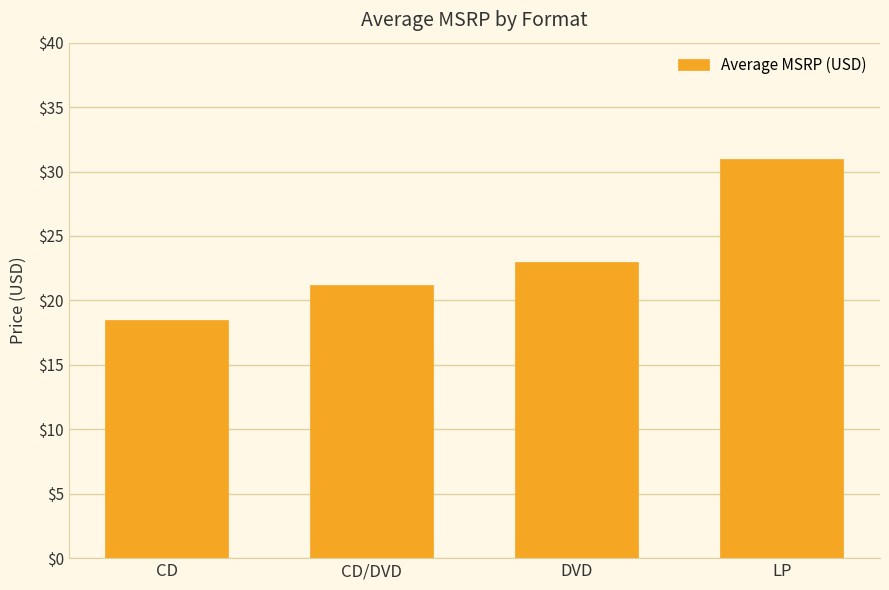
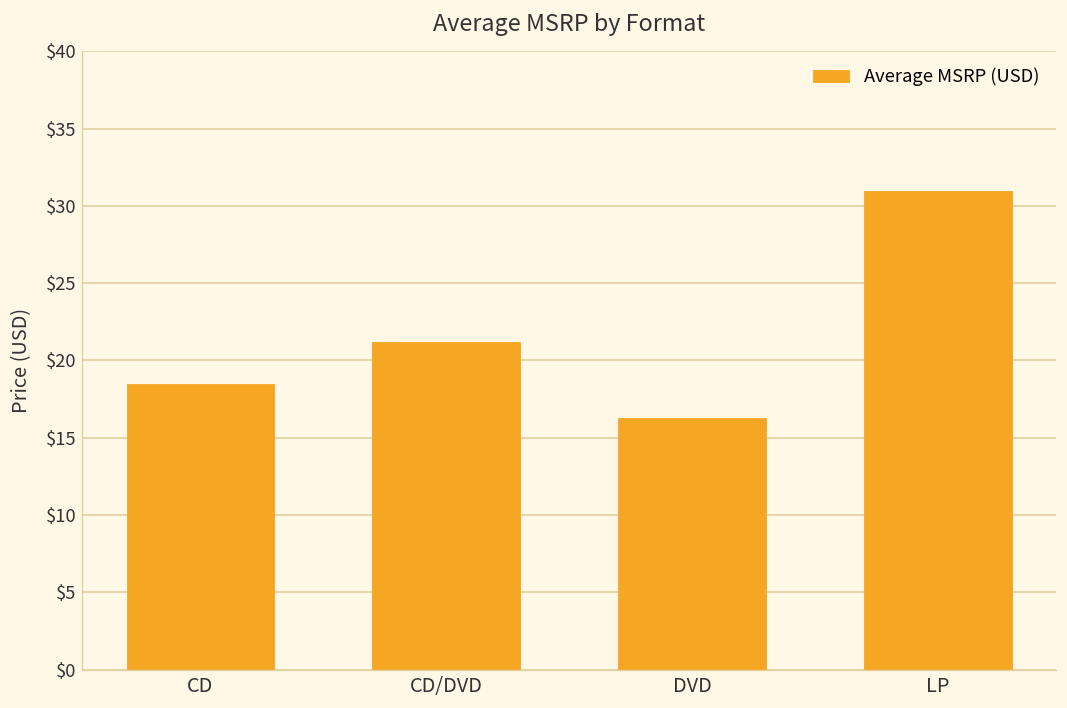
  {
    "CD": "$18.5",
    "CD/DVD": "$21.2",
-   "DVD": "$23.0",
+   "DVD": "$16.3",
    "LP": "$31.0"
  }
